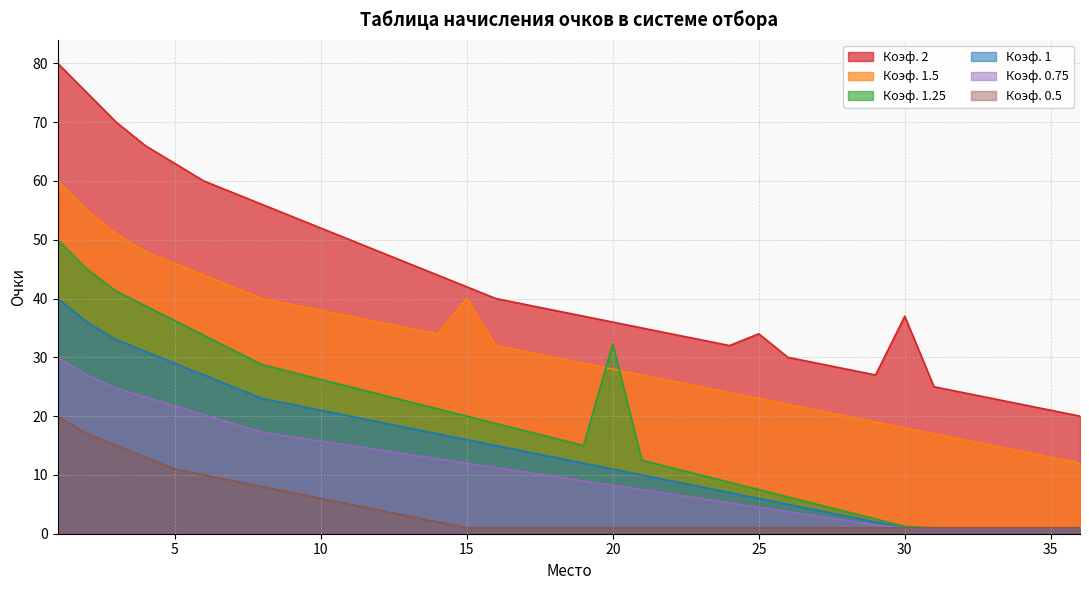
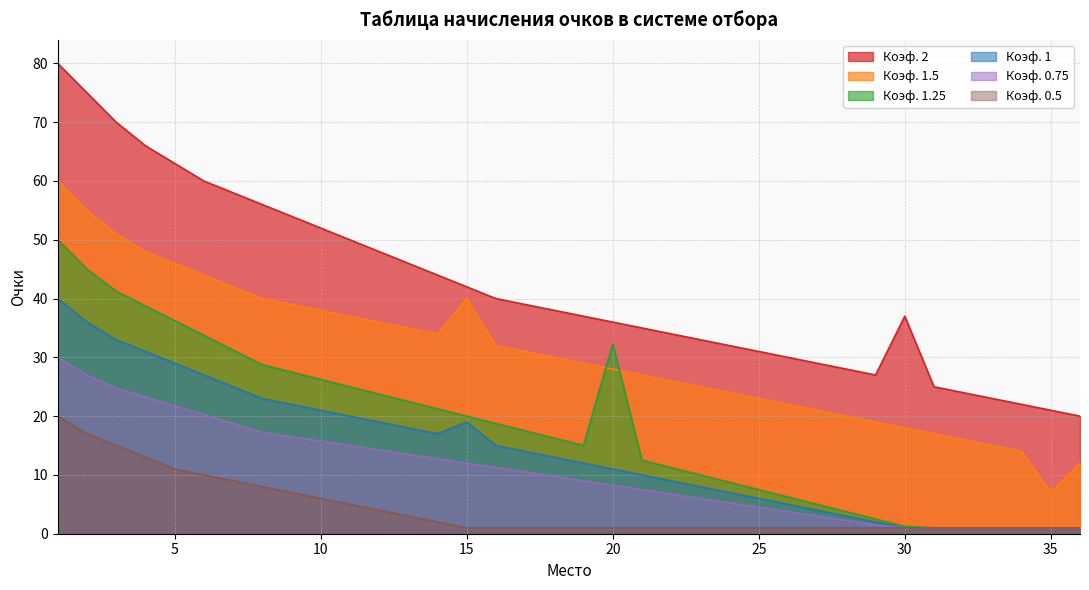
  {
    "Коэф. 2": {
      "5": 63,
      "10": 52,
      "15": 42,
      "20": 36,
-     "25": 34,
+     "25": 31,
      "30": 37,
      "35": 21
    },
    "Коэф. 1.5": {
      "5": 46,
      "10": 38,
      "15": 40,
      "20": 28,
      "25": 23,
      "30": 18,
-     "35": 13
+     "35": 7
    },
    "Коэф. 1.25": {
      "5": 36,
      "10": 26,
      "15": 20,
      "20": 32,
      "25": 8
    },
    "Коэф. 1": {
      "5": 29,
      "10": 21,
-     "15": 16,
+     "15": 19,
      "20": 11,
      "25": 6
    },
    "Коэф. 0.75": {
      "5": 22,
      "10": 16,
      "15": 12,
      "20": 8,
      "25": 5
    },
    "Коэф. 0.5": {
      "5": 11,
      "10": 6,
      "15": 1,
      "20": 1,
      "25": 1
    }
  }
